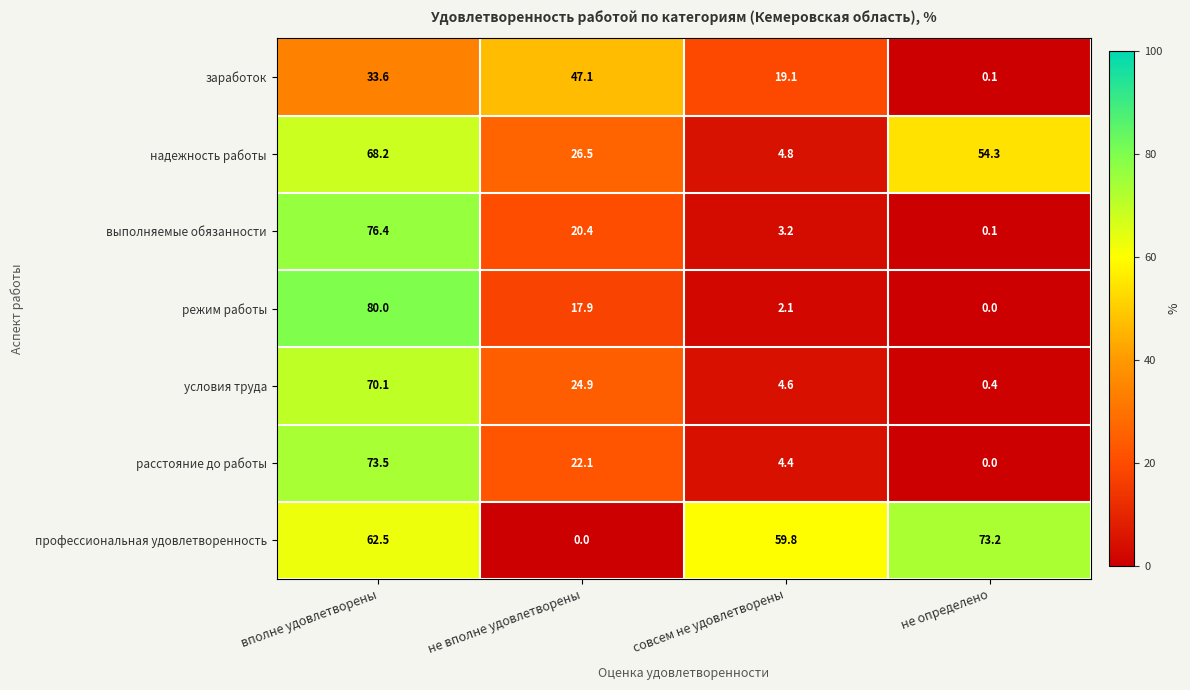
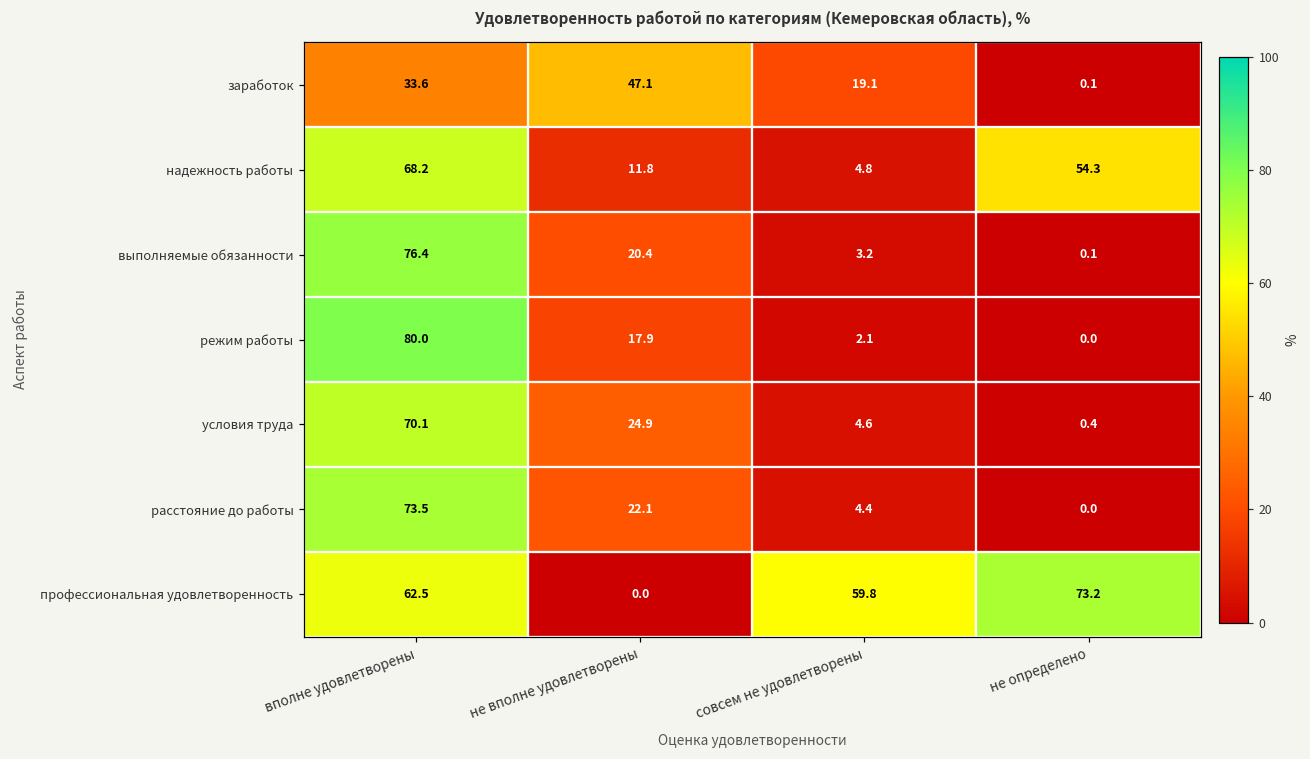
  {
    "заработок": {
      "вполне удовлетворены": 33.6,
      "не вполне удовлетворены": 47.1,
      "совсем не удовлетворены": 19.1,
      "не определено": 0.1
    },
    "надежность работы": {
      "вполне удовлетворены": 68.2,
-     "не вполне удовлетворены": 26.5,
+     "не вполне удовлетворены": 11.8,
      "совсем не удовлетворены": 4.8,
      "не определено": 54.3
    },
    "выполняемые обязанности": {
      "вполне удовлетворены": 76.4,
      "не вполне удовлетворены": 20.4,
      "совсем не удовлетворены": 3.2,
      "не определено": 0.1
    },
    "режим работы": {
      "вполне удовлетворены": 80.0,
      "не вполне удовлетворены": 17.9,
      "совсем не удовлетворены": 2.1,
      "не определено": 0.0
    },
    "условия труда": {
      "вполне удовлетворены": 70.1,
      "не вполне удовлетворены": 24.9,
      "совсем не удовлетворены": 4.6,
      "не определено": 0.4
    },
    "расстояние до работы": {
      "вполне удовлетворены": 73.5,
      "не вполне удовлетворены": 22.1,
      "совсем не удовлетворены": 4.4,
      "не определено": 0.0
    },
    "профессиональная удовлетворенность": {
      "вполне удовлетворены": 62.5,
      "не вполне удовлетворены": 0.0,
      "совсем не удовлетворены": 59.8,
      "не определено": 73.2
    }
  }
